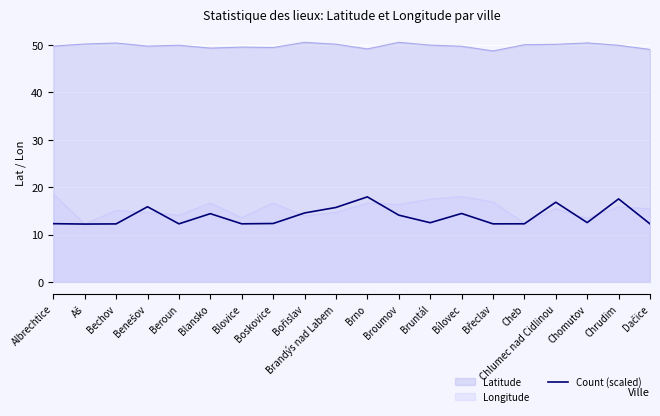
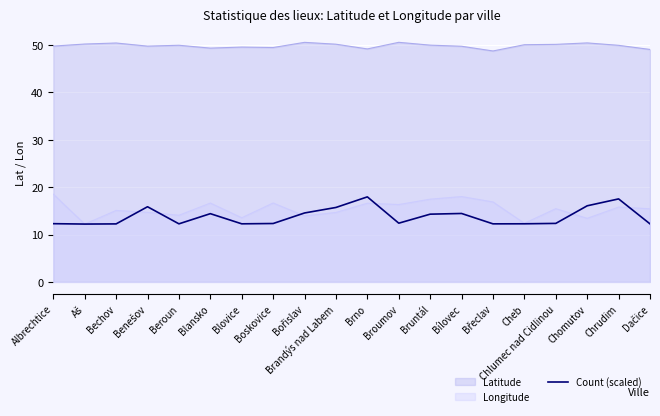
  {
    "Count (scaled)": {
      "Albrechtice": 12,
      "Bechov": 12,
      "Benešov": 16,
      "Beroun": 12,
      "Blansko": 14,
      "Blovice": 12,
      "Boskovice": 12,
      "Bořislav": 15,
      "Brandýs nad Labem": 16,
      "Brno": 18,
-     "Broumov": 14,
-     "Bruntál": 12,
+     "Broumov": 12,
+     "Bruntál": 14,
      "Bílovec": 14,
      "Břeclav": 12,
-     "Chlumec nad Cidlinou": 17,
-     "Chomutov": 13,
+     "Chlumec nad Cidlinou": 12,
+     "Chomutov": 16,
      "Chrudim": 18,
      "Dačice": 12
    }
  }
